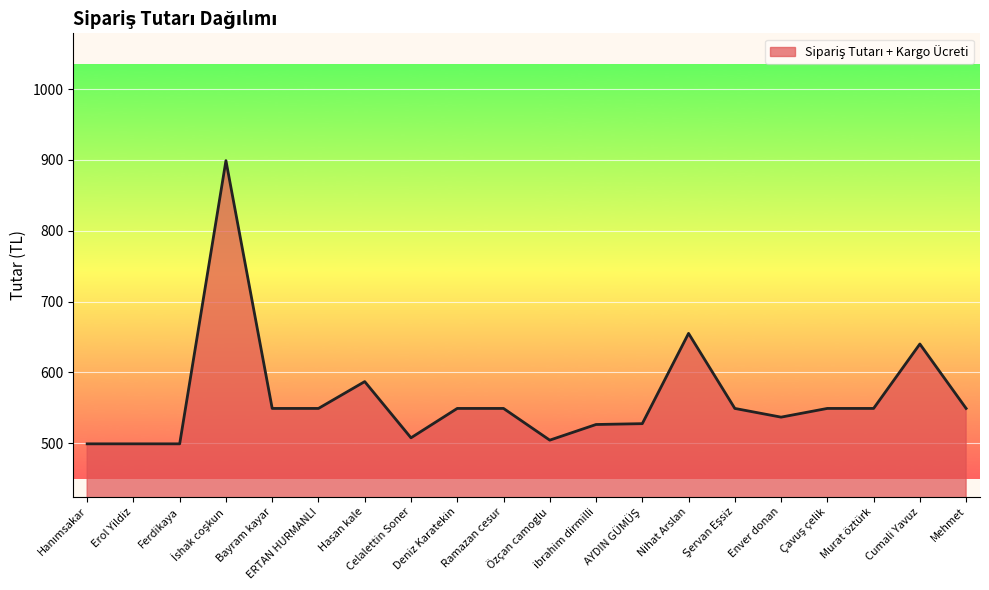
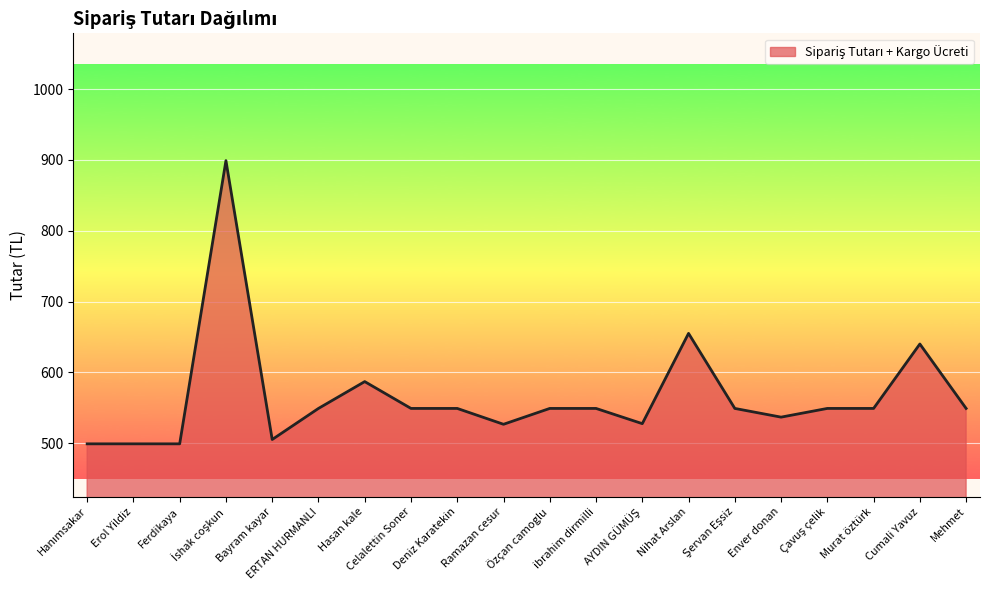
  {
    "Hanımsakar": 500,
    "Erol Yildiz": 500,
    "Ferdikaya": 500,
    "İshak coşkun": 900,
-   "Bayram kayar": 550,
+   "Bayram kayar": 510,
    "ERTAN HURMANLI": 550,
    "Hasan kale": 590,
-   "Celalettin Soner": 510,
+   "Celalettin Soner": 550,
    "Deniz Karatekin": 550,
-   "Ramazan cesur": 550,
-   "Özçan camoglu": 500,
-   "ibrahim dirmilli": 530,
+   "Ramazan cesur": 530,
+   "Özçan camoglu": 550,
+   "ibrahim dirmilli": 550,
    "AYDIN GÜMÜŞ": 530,
    "Nihat Arslan": 660,
    "Şervan Eşsiz": 550,
    "Enver donan": 540,
    "Çavuş çelik": 550,
    "Murat öztürk": 550,
    "Cumali Yavuz": 640,
    "Mehmet": 550
  }
